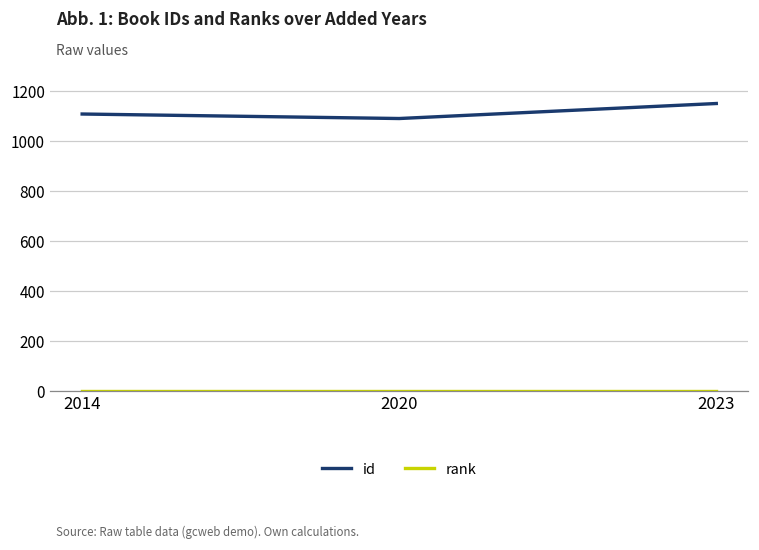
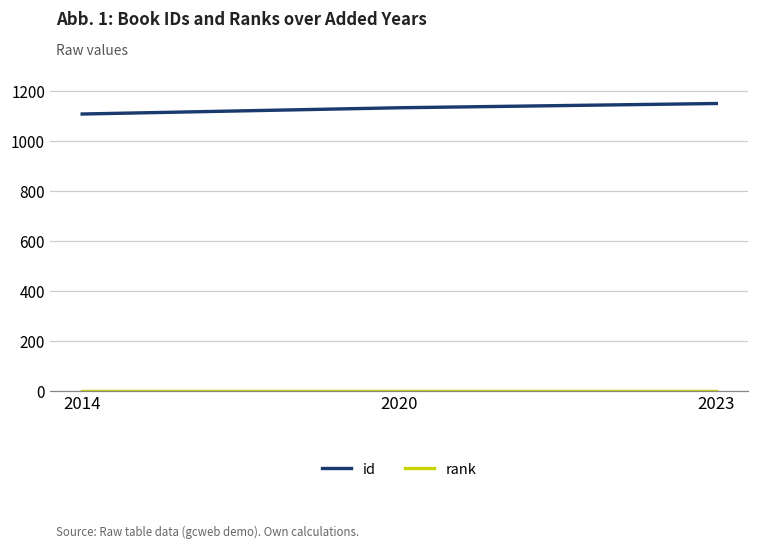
  {
    "id": {
      "2014": 1110,
-     "2020": 1090,
+     "2020": 1130,
      "2023": 1150
    },
    "rank": {
      "2014": 0,
      "2020": 0,
      "2023": 0
    }
  }
